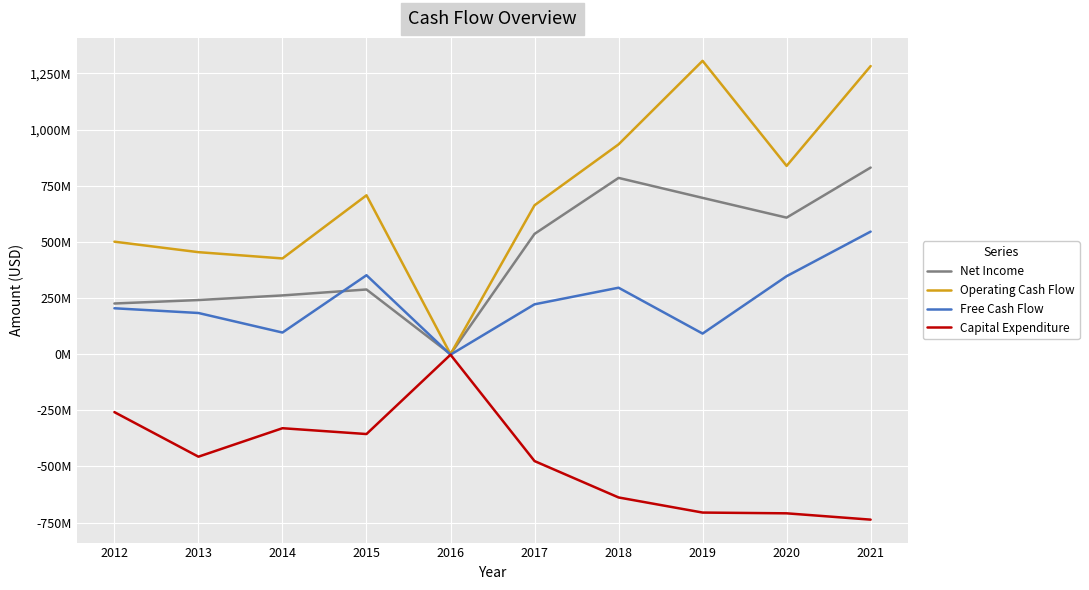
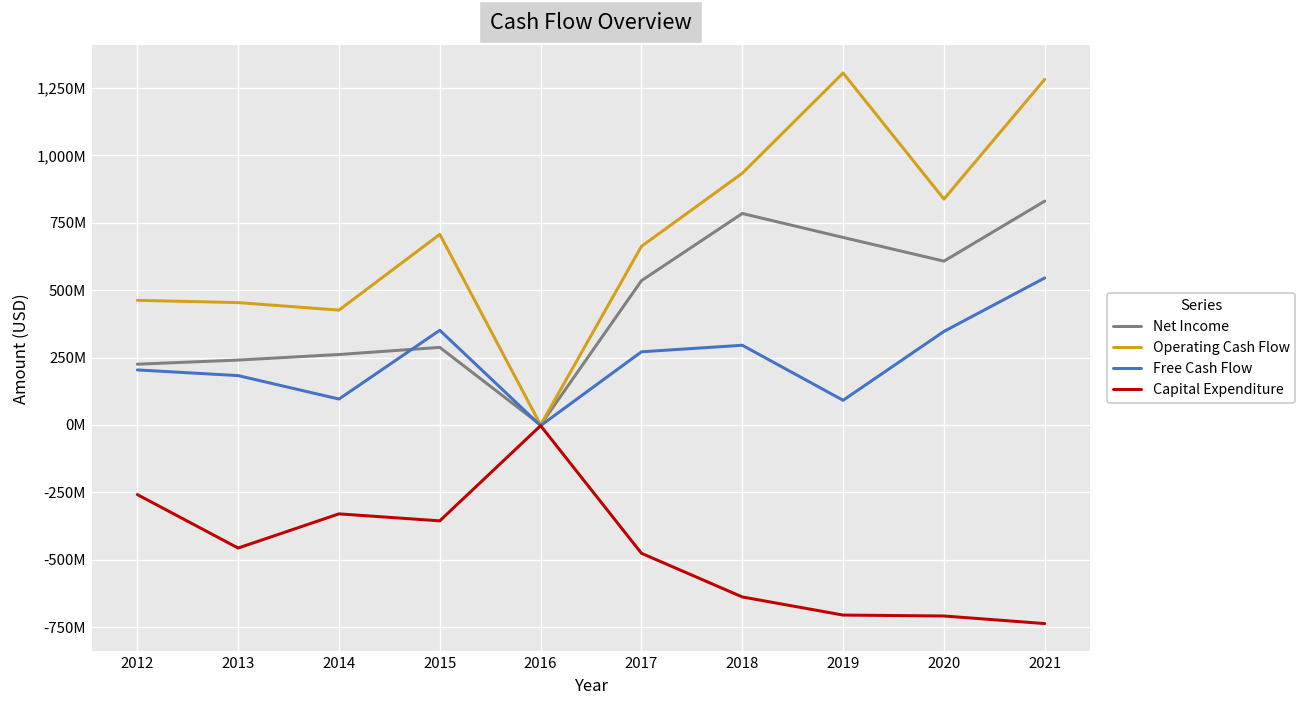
  {
    "Net Income": {
      "2012": "230,000,000",
      "2013": "240,000,000",
      "2014": "260,000,000",
      "2015": "290,000,000",
      "2017": "540,000,000",
      "2018": "780,000,000",
      "2019": "700,000,000",
      "2020": "610,000,000",
      "2021": "830,000,000"
    },
    "Operating Cash Flow": {
-     "2012": "500,000,000",
+     "2012": "460,000,000",
      "2013": "450,000,000",
      "2014": "430,000,000",
      "2015": "710,000,000",
      "2017": "660,000,000",
      "2018": "930,000,000",
      "2019": "1,310,000,000",
      "2020": "840,000,000",
      "2021": "1,280,000,000"
    },
    "Free Cash Flow": {
      "2012": "200,000,000",
      "2013": "180,000,000",
      "2014": "100,000,000",
      "2015": "350,000,000",
-     "2017": "220,000,000",
+     "2017": "270,000,000",
      "2018": "300,000,000",
      "2019": "90,000,000",
      "2020": "350,000,000",
      "2021": "550,000,000"
    },
    "Capital Expenditure": {
      "2012": "-260,000,000",
      "2013": "-460,000,000",
      "2014": "-330,000,000",
      "2015": "-360,000,000",
      "2017": "-480,000,000",
      "2018": "-640,000,000",
      "2019": "-710,000,000",
      "2020": "-710,000,000",
      "2021": "-740,000,000"
    }
  }
